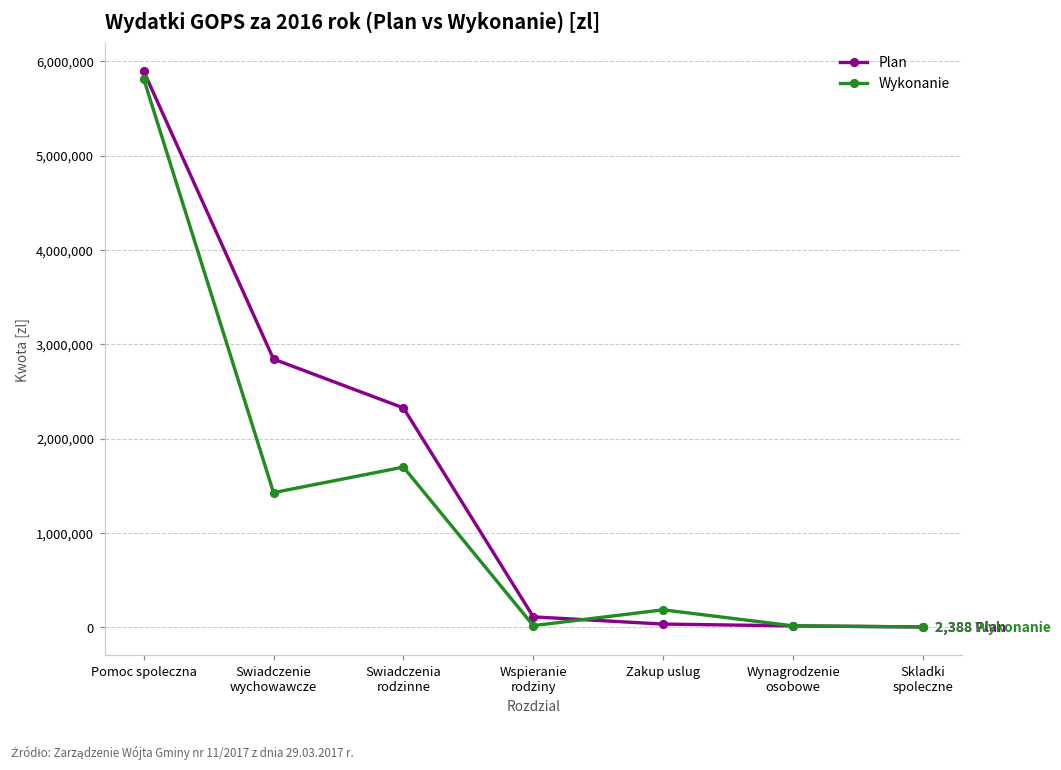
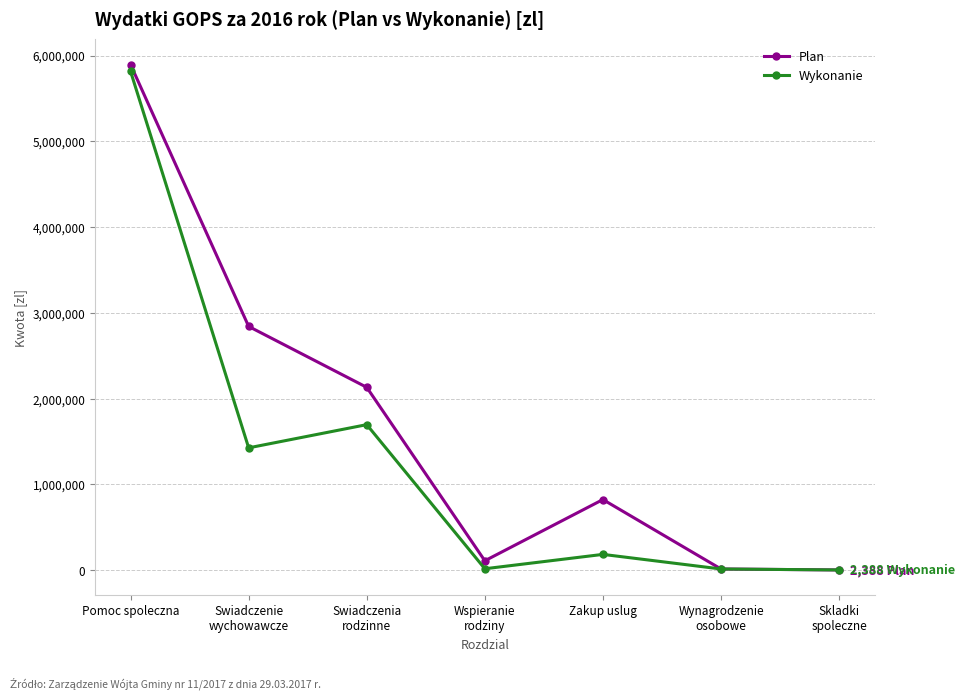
  {
    "Plan": {
      "Pomoc spoleczna": "5,900,000",
      "Swiadczenie wychowawcze": "2,800,000",
-     "Swiadczenia rodzinne": "2,300,000",
+     "Swiadczenia rodzinne": "2,100,000",
      "Wspieranie rodziny": "100,000",
-     "Zakup uslug": "0"
+     "Zakup uslug": "800,000"
    },
    "Wykonanie": {
      "Pomoc spoleczna": "5,800,000",
      "Swiadczenie wychowawcze": "1,400,000",
      "Swiadczenia rodzinne": "1,700,000",
      "Wspieranie rodziny": "0",
      "Zakup uslug": "200,000"
    }
  }
